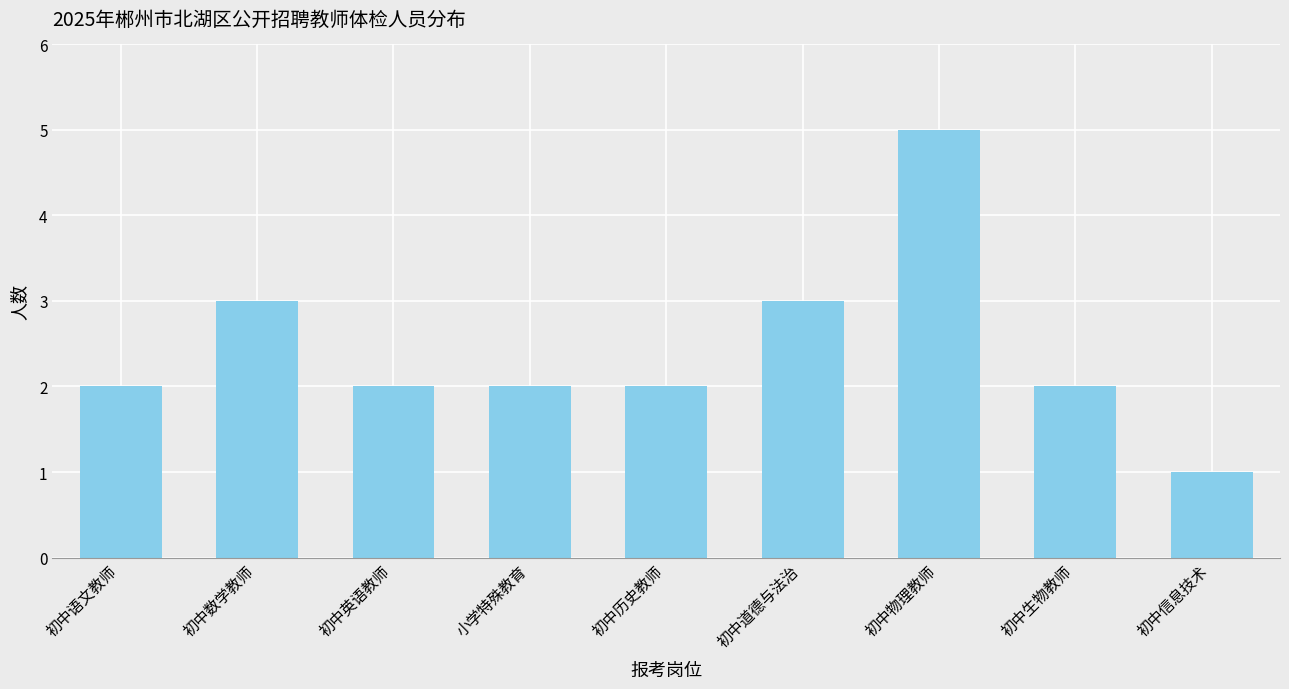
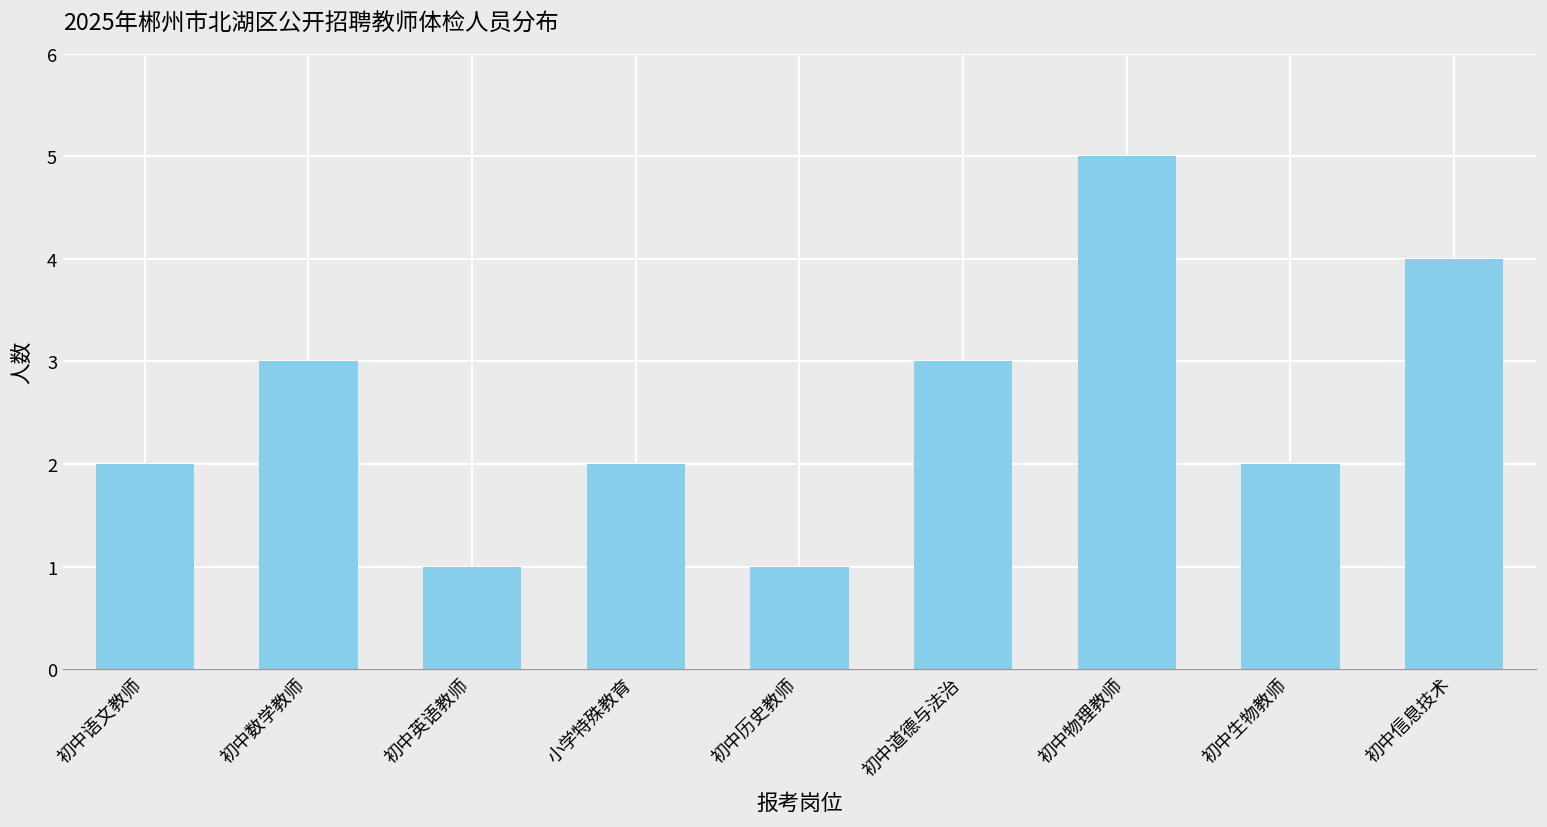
  {
    "初中语文教师": 2,
    "初中数学教师": 3,
-   "初中英语教师": 2,
+   "初中英语教师": 1,
    "小学特殊教育": 2,
-   "初中历史教师": 2,
+   "初中历史教师": 1,
    "初中道德与法治": 3,
    "初中物理教师": 5,
    "初中生物教师": 2,
-   "初中信息技术": 1
+   "初中信息技术": 4
  }
